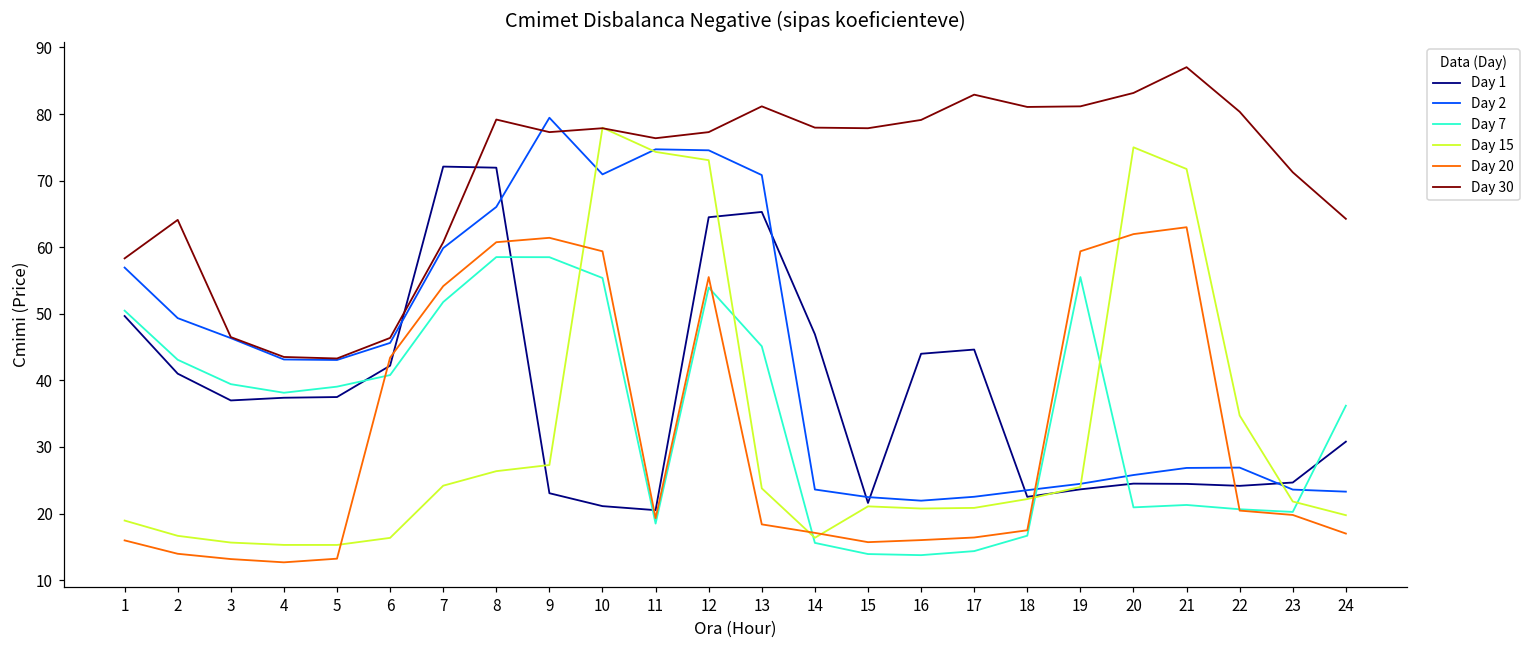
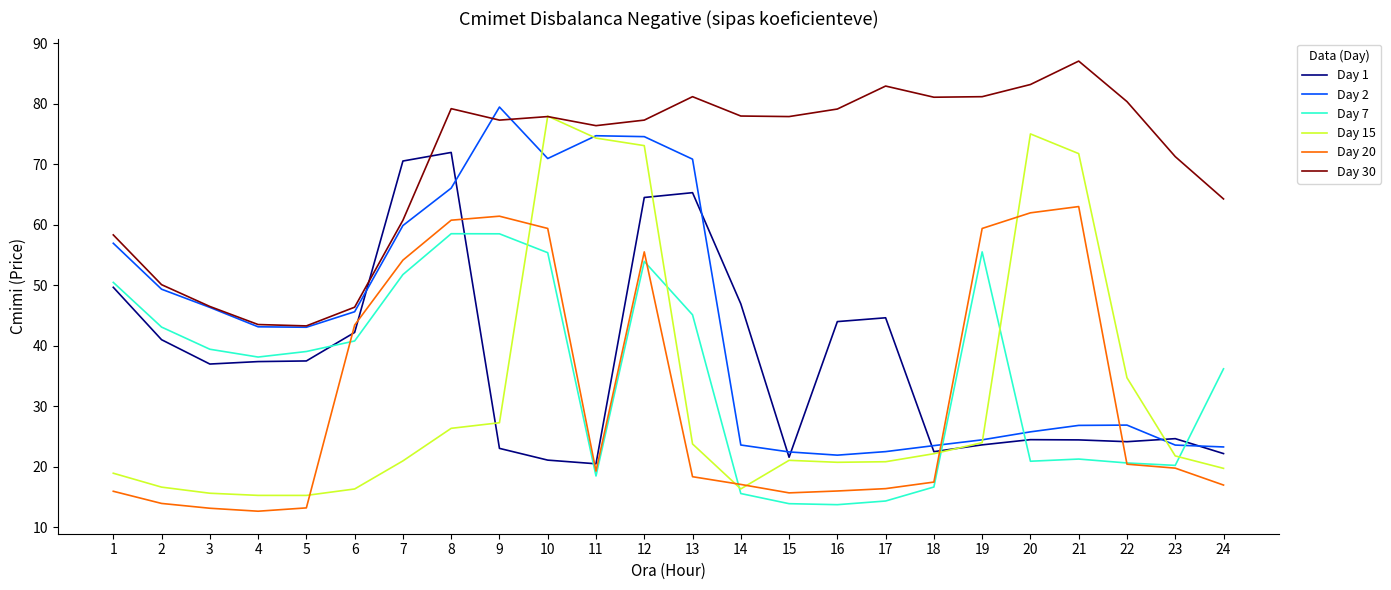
  {
    "Day 1": {
      "1": 50,
      "2": 41,
      "3": 37,
      "4": 37,
      "5": 38,
      "6": 42,
-     "7": 72,
+     "7": 71,
      "8": 72,
      "9": 23,
      "10": 21,
      "11": 21,
      "12": 65,
      "13": 65,
      "14": 47,
      "15": 22,
      "16": 44,
      "17": 45,
      "20": 25,
      "21": 24,
      "22": 24,
      "23": 25,
-     "24": 31
+     "24": 22
    },
    "Day 2": {
      "1": 57,
      "2": 49,
      "6": 46,
      "7": 60,
      "8": 66,
      "9": 79,
      "10": 71,
      "12": 75,
      "13": 71,
      "14": 24,
      "15": 22,
      "16": 22,
      "17": 23,
      "18": 24,
      "19": 24,
      "20": 26,
      "21": 27,
      "22": 27,
      "23": 24,
      "24": 23
    },
    "Day 7": {
      "1": 50,
      "2": 43,
      "3": 39,
      "4": 38,
      "5": 39,
      "6": 41,
      "7": 52,
      "8": 59,
      "9": 59,
      "10": 55,
      "11": 19,
      "12": 54,
      "13": 45,
      "14": 16,
      "15": 14,
      "16": 14,
      "17": 14,
      "18": 17,
      "19": 56,
      "20": 21,
      "21": 21,
      "23": 20,
      "24": 36
    },
    "Day 15": {
      "1": 19,
      "2": 17,
      "3": 16,
      "4": 15,
      "5": 15,
      "6": 16,
-     "7": 24,
+     "7": 21,
      "8": 26,
      "9": 27,
      "12": 73,
      "13": 24,
      "14": 16,
      "15": 21,
      "16": 21,
      "17": 21,
      "20": 75,
      "21": 72,
      "22": 35,
      "23": 22,
      "24": 20
    },
    "Day 20": {
      "1": 16,
      "2": 14,
      "3": 13,
      "4": 13,
      "5": 13,
      "6": 43,
      "7": 54,
      "8": 61,
      "9": 61,
      "10": 59,
      "11": 19,
      "12": 56,
      "13": 18,
      "14": 17,
      "15": 16,
      "16": 16,
      "17": 16,
      "18": 17,
      "19": 59,
      "20": 62,
      "21": 63,
      "23": 20,
      "24": 17
    },
    "Day 30": {
      "1": 58,
-     "2": 64,
+     "2": 50,
      "6": 46,
      "7": 61,
      "8": 79,
      "9": 77,
      "11": 76,
      "12": 77,
      "13": 81,
      "14": 78,
      "15": 78,
      "16": 79,
      "17": 83,
      "18": 81,
      "19": 81,
      "20": 83,
      "21": 87,
      "22": 80,
      "23": 71,
      "24": 64
    }
  }
